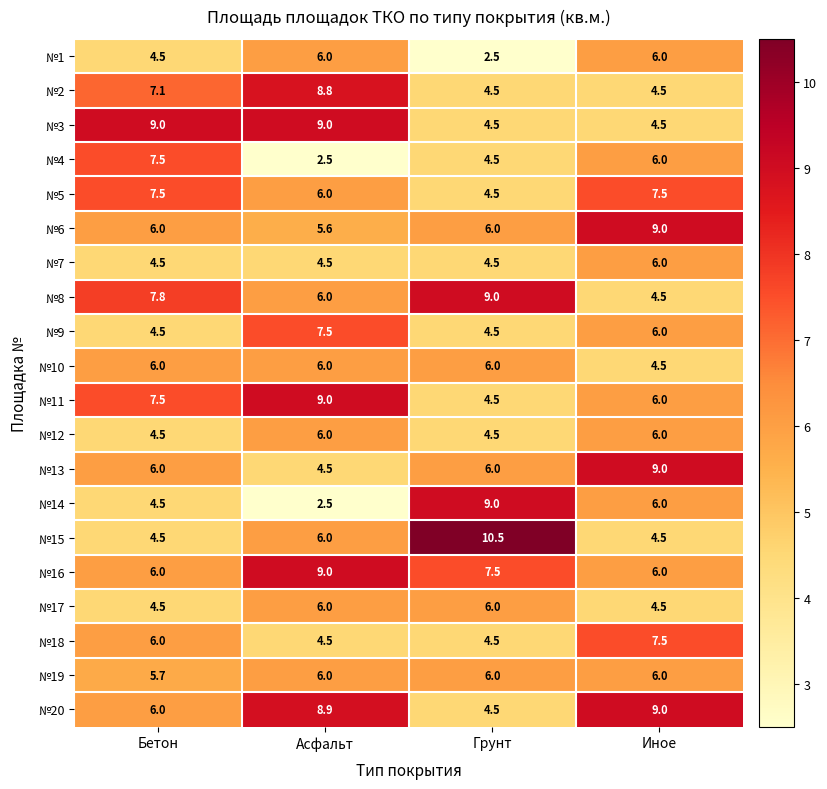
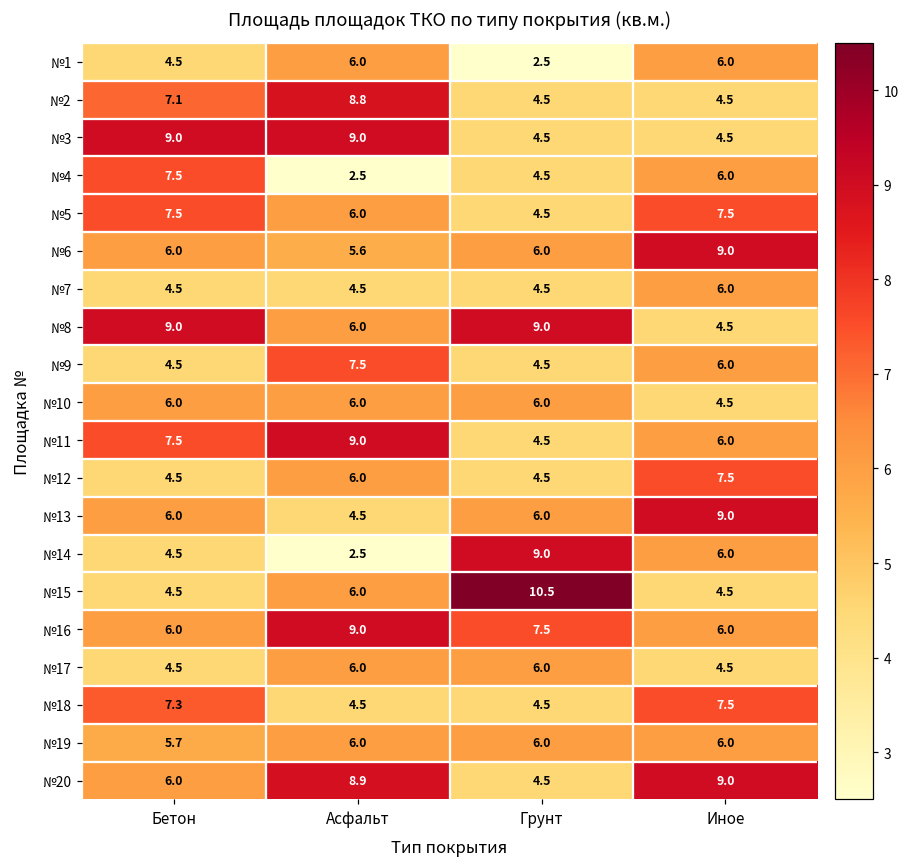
  {
    "№1": {
      "Бетон": 4.5,
      "Асфальт": 6.0,
      "Грунт": 2.5,
      "Иное": 6.0
    },
    "№2": {
      "Бетон": 7.1,
      "Асфальт": 8.8,
      "Грунт": 4.5,
      "Иное": 4.5
    },
    "№3": {
      "Бетон": 9.0,
      "Асфальт": 9.0,
      "Грунт": 4.5,
      "Иное": 4.5
    },
    "№4": {
      "Бетон": 7.5,
      "Асфальт": 2.5,
      "Грунт": 4.5,
      "Иное": 6.0
    },
    "№5": {
      "Бетон": 7.5,
      "Асфальт": 6.0,
      "Грунт": 4.5,
      "Иное": 7.5
    },
    "№6": {
      "Бетон": 6.0,
      "Асфальт": 5.6,
      "Грунт": 6.0,
      "Иное": 9.0
    },
    "№7": {
      "Бетон": 4.5,
      "Асфальт": 4.5,
      "Грунт": 4.5,
      "Иное": 6.0
    },
    "№8": {
-     "Бетон": 7.8,
+     "Бетон": 9.0,
      "Асфальт": 6.0,
      "Грунт": 9.0,
      "Иное": 4.5
    },
    "№9": {
      "Бетон": 4.5,
      "Асфальт": 7.5,
      "Грунт": 4.5,
      "Иное": 6.0
    },
    "№10": {
      "Бетон": 6.0,
      "Асфальт": 6.0,
      "Грунт": 6.0,
      "Иное": 4.5
    },
    "№11": {
      "Бетон": 7.5,
      "Асфальт": 9.0,
      "Грунт": 4.5,
      "Иное": 6.0
    },
    "№12": {
      "Бетон": 4.5,
      "Асфальт": 6.0,
      "Грунт": 4.5,
-     "Иное": 6.0
+     "Иное": 7.5
    },
    "№13": {
      "Бетон": 6.0,
      "Асфальт": 4.5,
      "Грунт": 6.0,
      "Иное": 9.0
    },
    "№14": {
      "Бетон": 4.5,
      "Асфальт": 2.5,
      "Грунт": 9.0,
      "Иное": 6.0
    },
    "№15": {
      "Бетон": 4.5,
      "Асфальт": 6.0,
      "Грунт": 10.5,
      "Иное": 4.5
    },
    "№16": {
      "Бетон": 6.0,
      "Асфальт": 9.0,
      "Грунт": 7.5,
      "Иное": 6.0
    },
    "№17": {
      "Бетон": 4.5,
      "Асфальт": 6.0,
      "Грунт": 6.0,
      "Иное": 4.5
    },
    "№18": {
-     "Бетон": 6.0,
+     "Бетон": 7.3,
      "Асфальт": 4.5,
      "Грунт": 4.5,
      "Иное": 7.5
    },
    "№19": {
      "Бетон": 5.7,
      "Асфальт": 6.0,
      "Грунт": 6.0,
      "Иное": 6.0
    },
    "№20": {
      "Бетон": 6.0,
      "Асфальт": 8.9,
      "Грунт": 4.5,
      "Иное": 9.0
    }
  }
